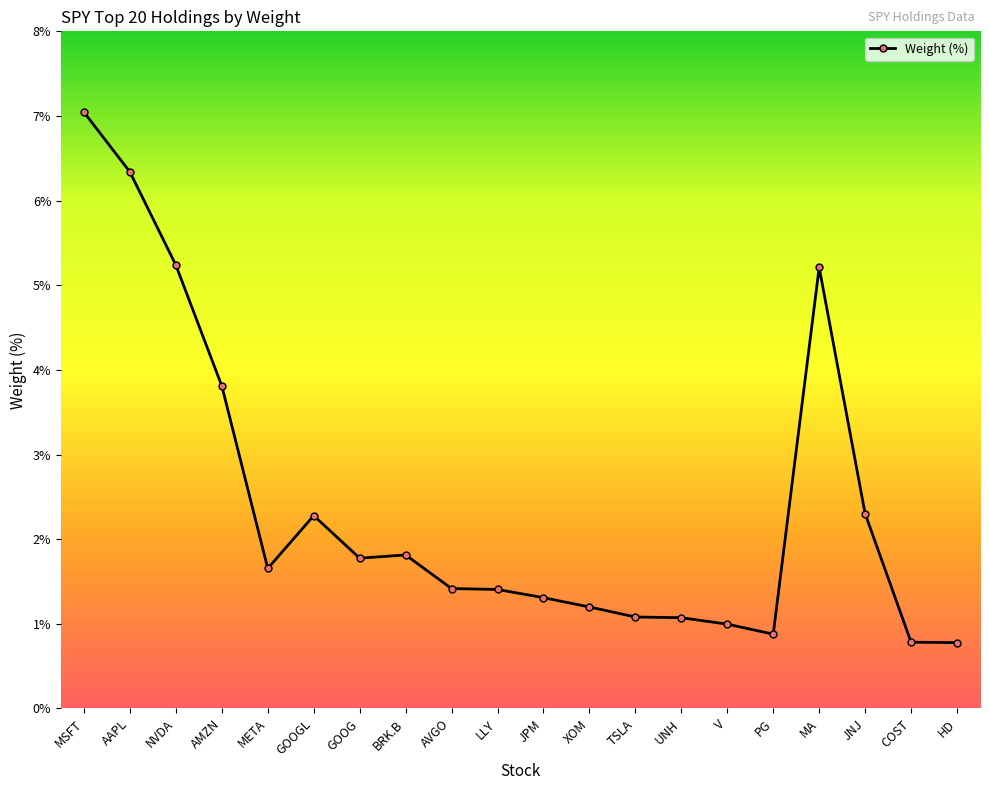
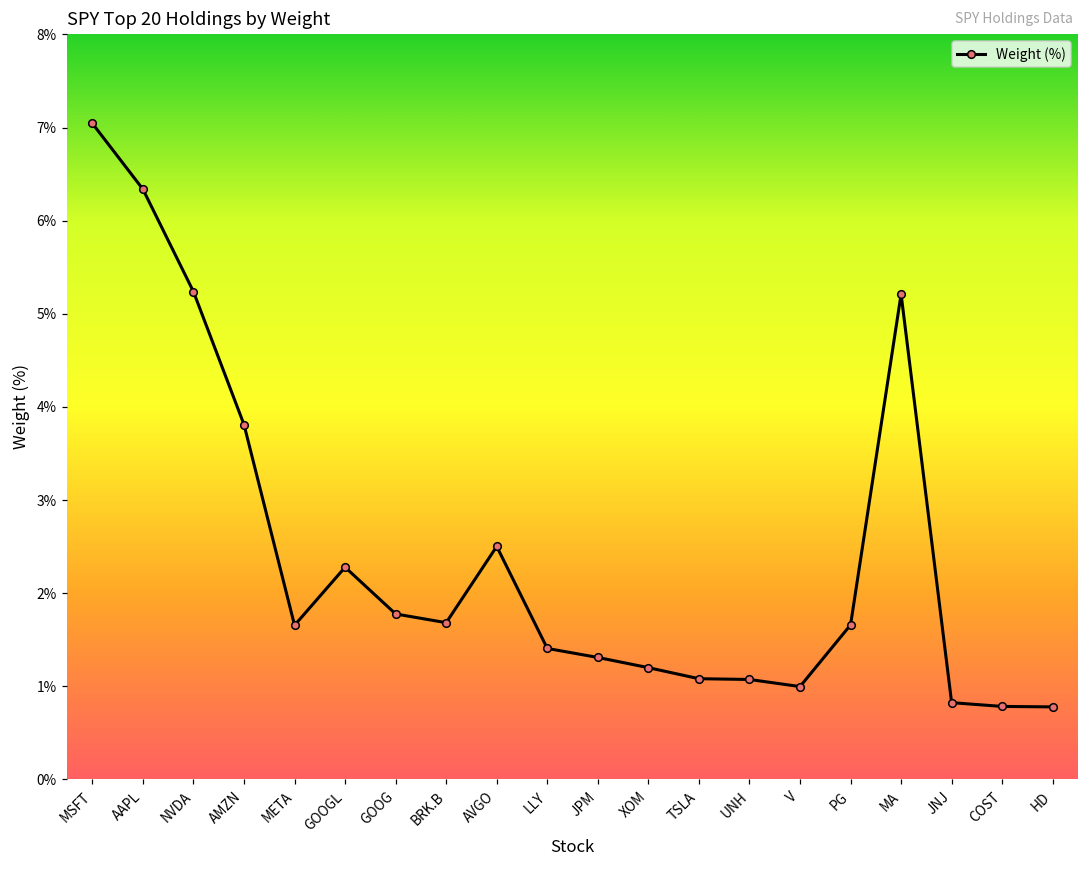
  {
    "MSFT": "7.0%",
    "AAPL": "6.3%",
    "NVDA": "5.2%",
    "AMZN": "3.8%",
    "META": "1.7%",
    "GOOGL": "2.3%",
    "GOOG": "1.8%",
-   "BRK.B": "1.8%",
-   "AVGO": "1.4%",
+   "BRK.B": "1.7%",
+   "AVGO": "2.5%",
    "LLY": "1.4%",
    "JPM": "1.3%",
    "XOM": "1.2%",
    "TSLA": "1.1%",
    "UNH": "1.1%",
    "V": "1.0%",
-   "PG": "0.9%",
+   "PG": "1.7%",
    "MA": "5.2%",
-   "JNJ": "2.3%",
+   "JNJ": "0.8%",
    "COST": "0.8%",
    "HD": "0.8%"
  }
